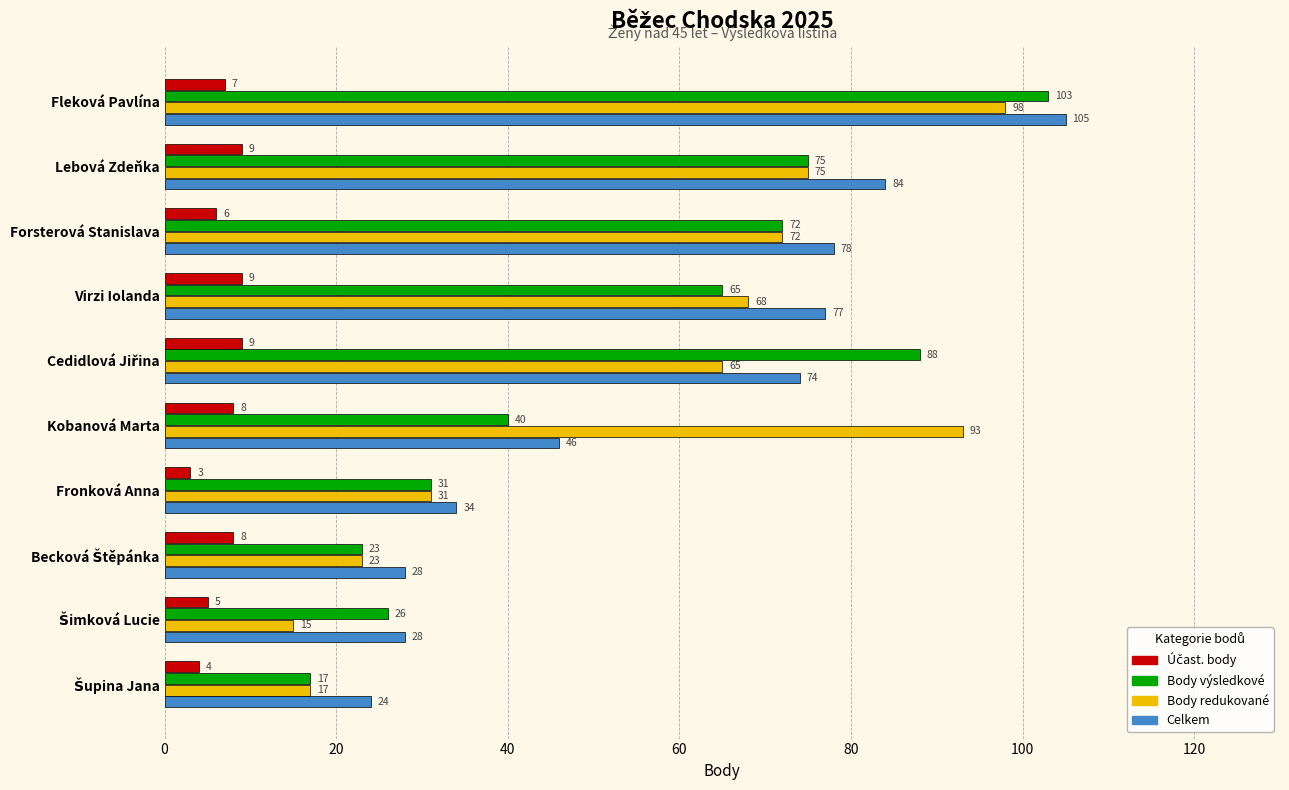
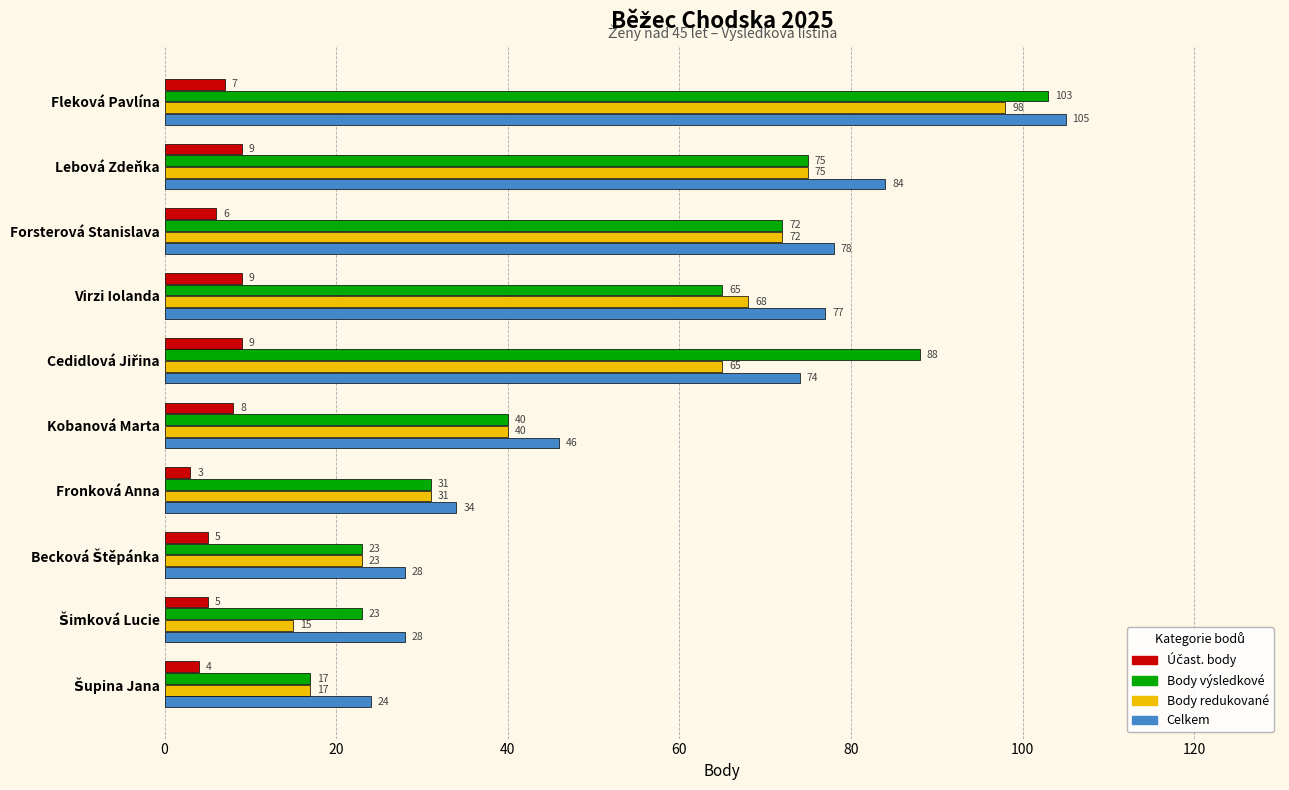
  {
    "Účast. body": {
      "Fleková Pavlína": 7,
      "Lebová Zdeňka": 9,
      "Forsterová Stanislava": 6,
      "Virzi Iolanda": 9,
      "Cedidlová Jiřina": 9,
      "Kobanová Marta": 8,
      "Fronková Anna": 3,
-     "Becková Štěpánka": 8,
+     "Becková Štěpánka": 5,
      "Šimková Lucie": 5,
      "Šupina Jana": 4
    },
    "Body výsledkové": {
      "Fleková Pavlína": 103,
      "Lebová Zdeňka": 75,
      "Forsterová Stanislava": 72,
      "Virzi Iolanda": 65,
      "Cedidlová Jiřina": 88,
      "Kobanová Marta": 40,
      "Fronková Anna": 31,
      "Becková Štěpánka": 23,
-     "Šimková Lucie": 26,
+     "Šimková Lucie": 23,
      "Šupina Jana": 17
    },
    "Body redukované": {
      "Fleková Pavlína": 98,
      "Lebová Zdeňka": 75,
      "Forsterová Stanislava": 72,
      "Virzi Iolanda": 68,
      "Cedidlová Jiřina": 65,
-     "Kobanová Marta": 93,
+     "Kobanová Marta": 40,
      "Fronková Anna": 31,
      "Becková Štěpánka": 23,
      "Šimková Lucie": 15,
      "Šupina Jana": 17
    },
    "Celkem": {
      "Fleková Pavlína": 105,
      "Lebová Zdeňka": 84,
      "Forsterová Stanislava": 78,
      "Virzi Iolanda": 77,
      "Cedidlová Jiřina": 74,
      "Kobanová Marta": 46,
      "Fronková Anna": 34,
      "Becková Štěpánka": 28,
      "Šimková Lucie": 28,
      "Šupina Jana": 24
    }
  }
